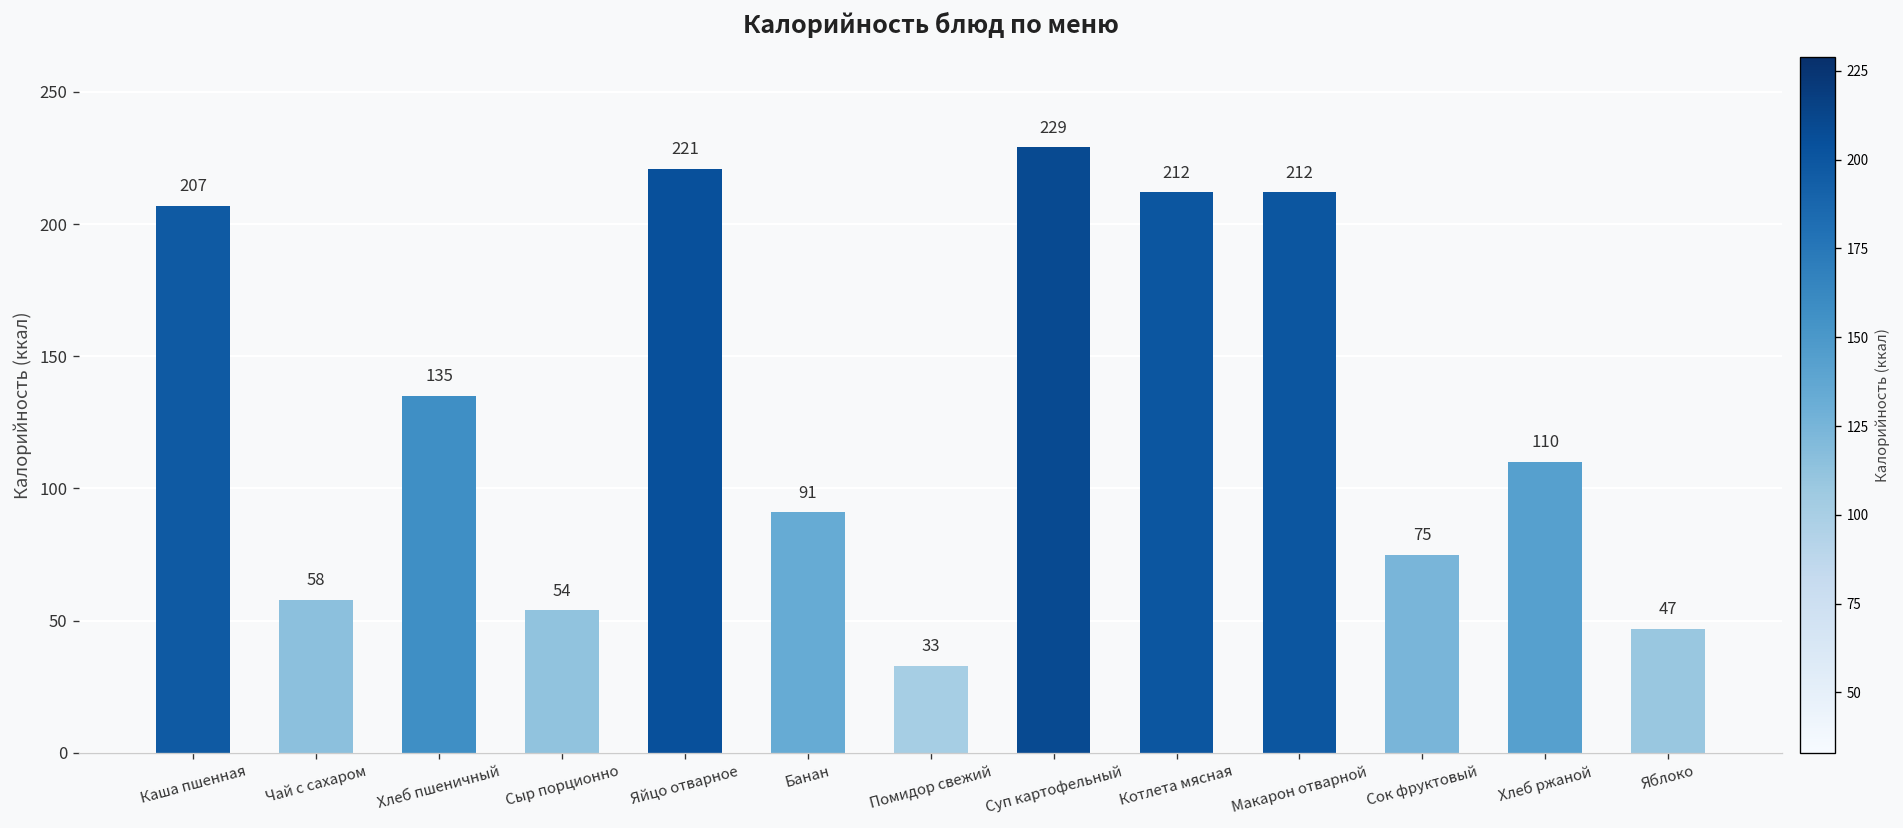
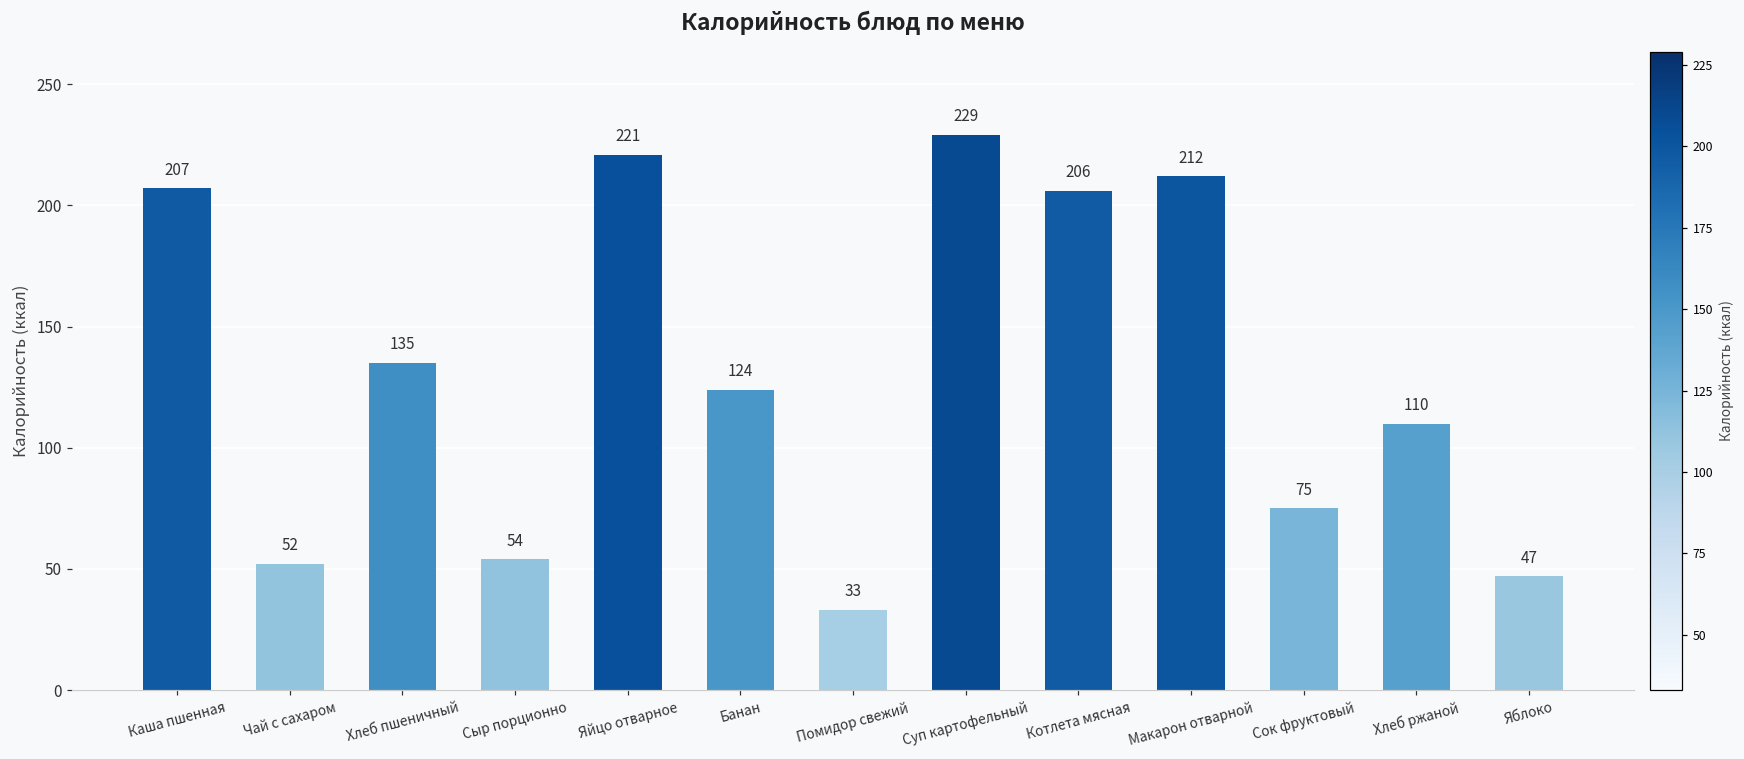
  {
    "Каша пшенная": 207,
-   "Чай с сахаром": 58,
+   "Чай с сахаром": 52,
    "Хлеб пшеничный": 135,
    "Сыр порционно": 54,
    "Яйцо отварное": 221,
-   "Банан": 91,
+   "Банан": 124,
    "Помидор свежий": 33,
    "Суп картофельный": 229,
-   "Котлета мясная": 212,
+   "Котлета мясная": 206,
    "Макарон отварной": 212,
    "Сок фруктовый": 75,
    "Хлеб ржаной": 110,
    "Яблоко": 47
  }
